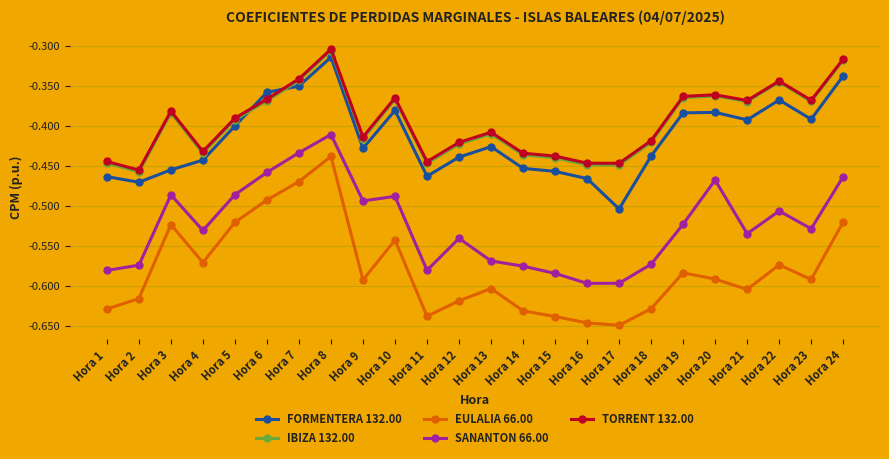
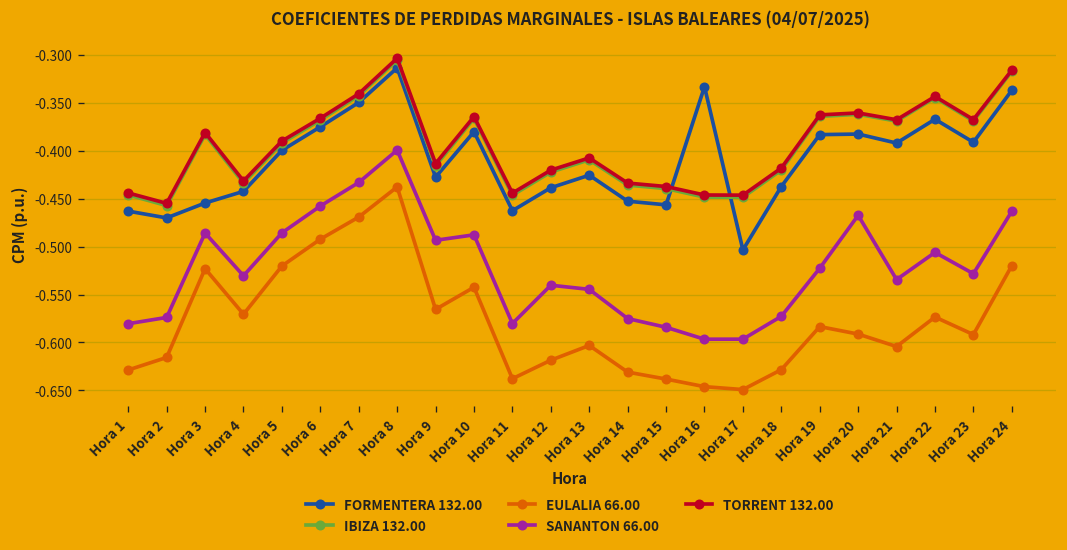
  {
    "FORMENTERA 132.00": {
      "Hora 1": -0.46,
      "Hora 2": -0.47,
      "Hora 3": -0.45,
      "Hora 4": -0.44,
      "Hora 5": -0.40,
-     "Hora 6": -0.36,
+     "Hora 6": -0.38,
      "Hora 7": -0.35,
      "Hora 8": -0.31,
      "Hora 9": -0.43,
      "Hora 10": -0.38,
      "Hora 11": -0.46,
      "Hora 12": -0.44,
      "Hora 13": -0.43,
      "Hora 14": -0.45,
      "Hora 15": -0.46,
-     "Hora 16": -0.47,
+     "Hora 16": -0.33,
      "Hora 17": -0.50,
      "Hora 18": -0.44,
      "Hora 19": -0.38,
      "Hora 20": -0.38,
      "Hora 21": -0.39,
      "Hora 22": -0.37,
      "Hora 23": -0.39,
      "Hora 24": -0.34
    },
    "EULALIA 66.00": {
      "Hora 1": -0.63,
      "Hora 2": -0.62,
      "Hora 3": -0.52,
      "Hora 4": -0.57,
      "Hora 5": -0.52,
      "Hora 6": -0.49,
      "Hora 7": -0.47,
      "Hora 8": -0.44,
-     "Hora 9": -0.59,
+     "Hora 9": -0.57,
      "Hora 10": -0.54,
      "Hora 11": -0.64,
      "Hora 12": -0.62,
      "Hora 13": -0.60,
      "Hora 14": -0.63,
      "Hora 15": -0.64,
      "Hora 16": -0.65,
      "Hora 17": -0.65,
      "Hora 18": -0.63,
      "Hora 19": -0.58,
      "Hora 20": -0.59,
      "Hora 21": -0.60,
      "Hora 22": -0.57,
      "Hora 23": -0.59,
      "Hora 24": -0.52
    },
    "SANANTON 66.00": {
      "Hora 1": -0.58,
      "Hora 2": -0.57,
      "Hora 3": -0.49,
      "Hora 4": -0.53,
      "Hora 5": -0.49,
      "Hora 6": -0.46,
      "Hora 7": -0.43,
-     "Hora 8": -0.41,
+     "Hora 8": -0.40,
      "Hora 9": -0.49,
      "Hora 10": -0.49,
      "Hora 11": -0.58,
      "Hora 12": -0.54,
-     "Hora 13": -0.57,
+     "Hora 13": -0.54,
      "Hora 14": -0.58,
      "Hora 15": -0.58,
      "Hora 16": -0.60,
      "Hora 17": -0.60,
      "Hora 18": -0.57,
      "Hora 19": -0.52,
      "Hora 20": -0.47,
      "Hora 21": -0.53,
      "Hora 22": -0.51,
      "Hora 23": -0.53,
      "Hora 24": -0.46
    }
  }
